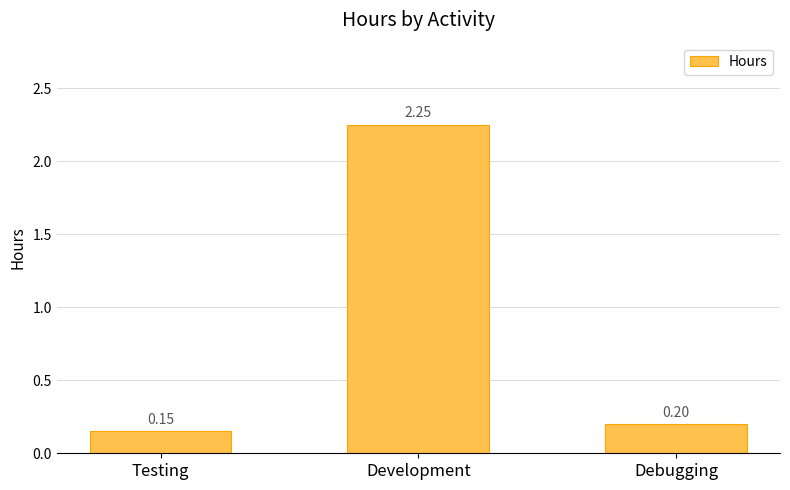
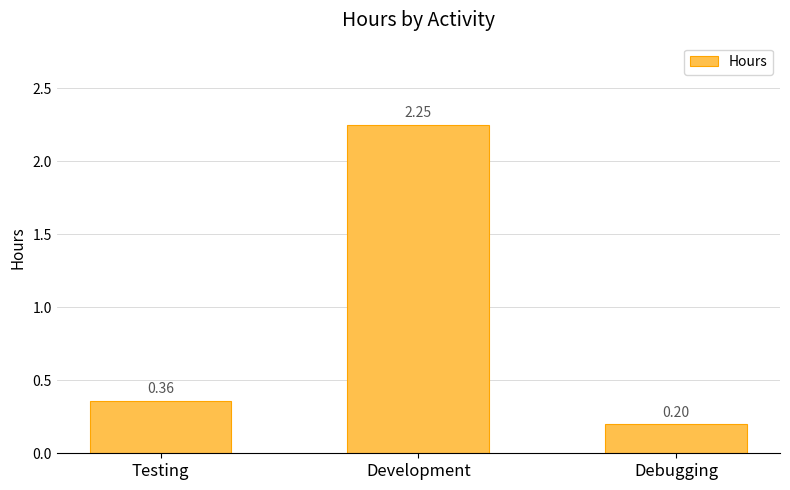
  {
-   "Testing": 0.15,
+   "Testing": 0.36,
    "Development": 2.25,
    "Debugging": 0.20
  }
